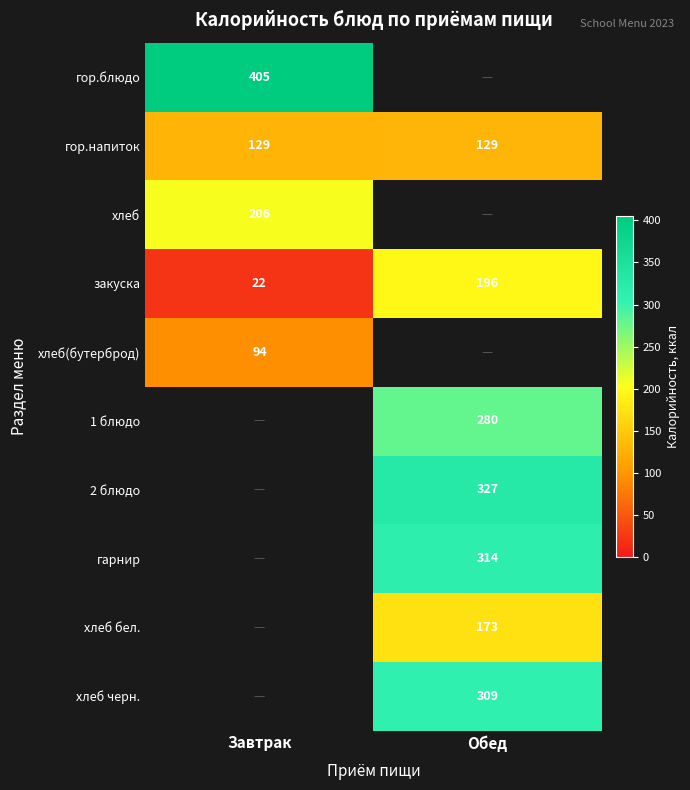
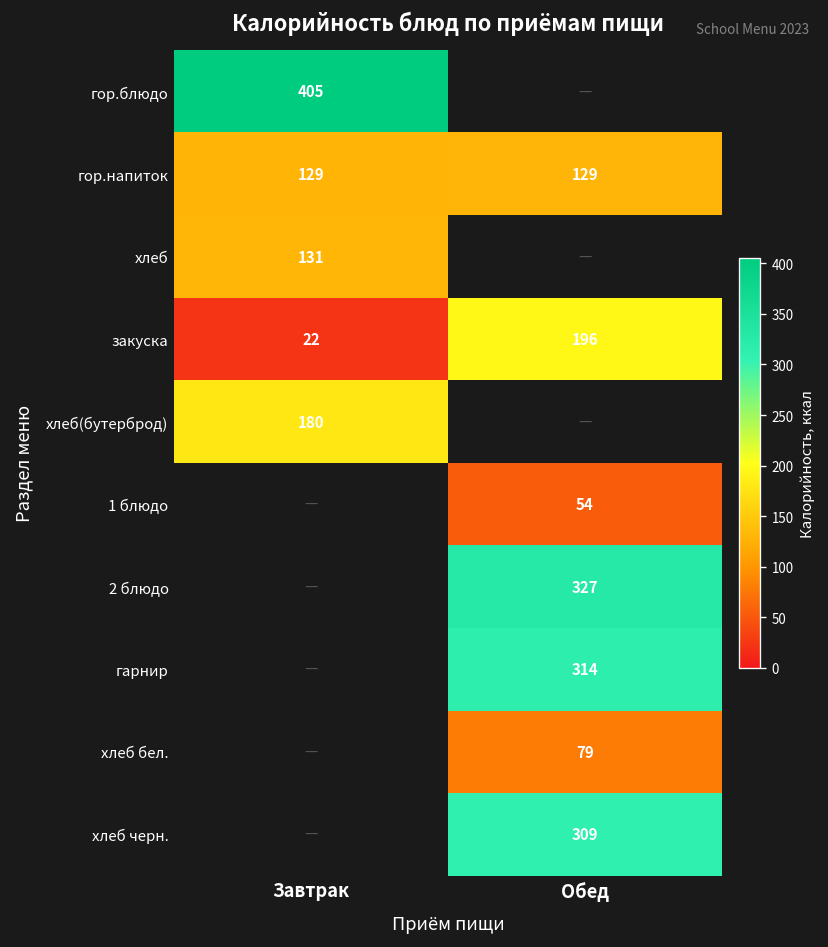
  {
    "гор.блюдо": {
      "Завтрак": 405
    },
    "гор.напиток": {
      "Завтрак": 129,
      "Обед": 129
    },
    "хлеб": {
-     "Завтрак": 206
+     "Завтрак": 131
    },
    "закуска": {
      "Завтрак": 22,
      "Обед": 196
    },
    "хлеб(бутерброд)": {
-     "Завтрак": 94
+     "Завтрак": 180
    },
    "1 блюдо": {
-     "Обед": 280
+     "Обед": 54
    },
    "2 блюдо": {
      "Обед": 327
    },
    "гарнир": {
      "Обед": 314
    },
    "хлеб бел.": {
-     "Обед": 173
+     "Обед": 79
    },
    "хлеб черн.": {
      "Обед": 309
    }
  }
